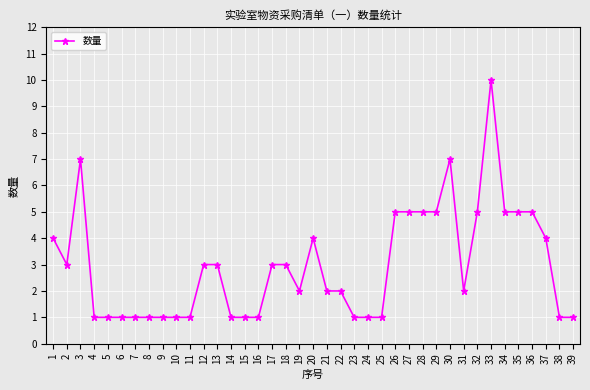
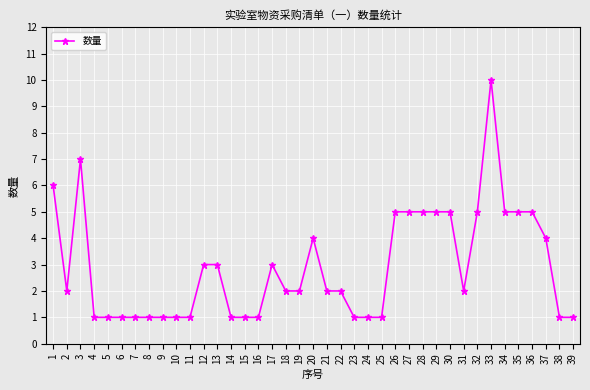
  {
-   "1": 4,
-   "2": 3,
+   "1": 6,
+   "2": 2,
    "3": 7,
    "4": 1,
    "5": 1,
    "6": 1,
    "7": 1,
    "8": 1,
    "9": 1,
    "10": 1,
    "11": 1,
    "12": 3,
    "13": 3,
    "14": 1,
    "15": 1,
    "16": 1,
    "17": 3,
-   "18": 3,
+   "18": 2,
    "19": 2,
    "20": 4,
    "21": 2,
    "22": 2,
    "23": 1,
    "24": 1,
    "25": 1,
    "26": 5,
    "27": 5,
    "28": 5,
    "29": 5,
-   "30": 7,
+   "30": 5,
    "31": 2,
    "32": 5,
    "33": 10,
    "34": 5,
    "35": 5,
    "36": 5,
    "37": 4,
    "38": 1,
    "39": 1
  }
